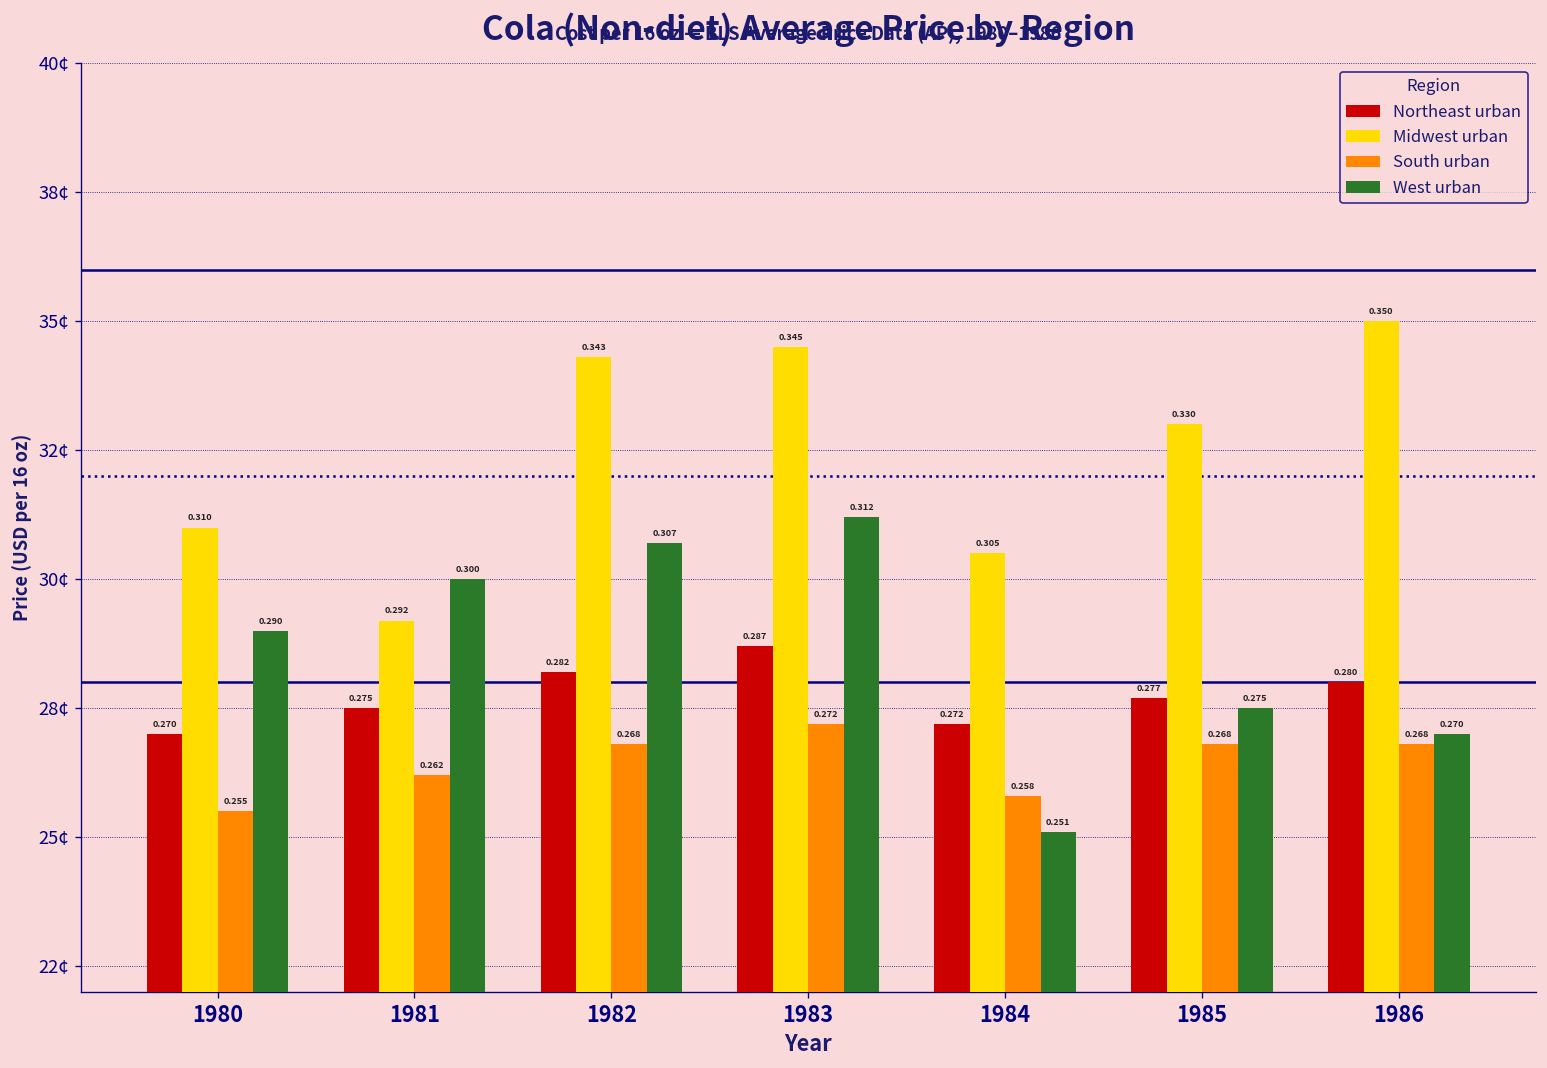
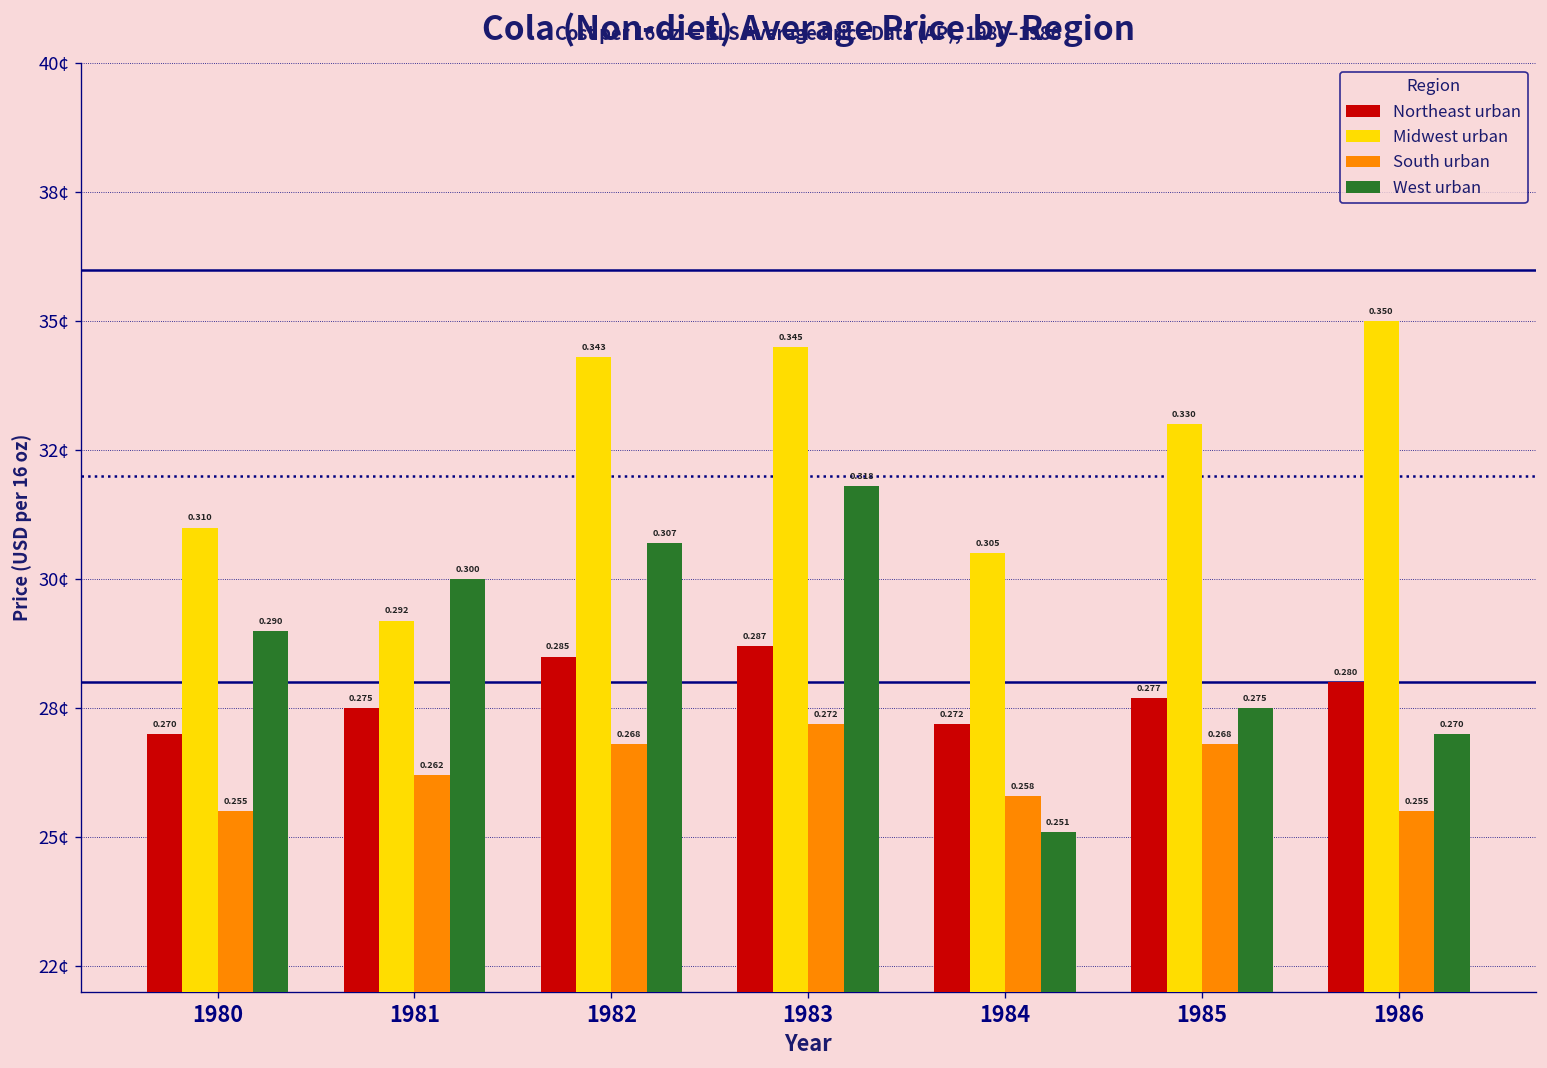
  {
    "Northeast urban": {
      "1980": 0.270,
      "1981": 0.275,
-     "1982": 0.282,
+     "1982": 0.285,
      "1983": 0.287,
      "1984": 0.272,
      "1985": 0.277,
      "1986": 0.280
    },
    "Midwest urban": {
      "1980": 0.310,
      "1981": 0.292,
      "1982": 0.343,
      "1983": 0.345,
      "1984": 0.305,
      "1985": 0.330,
      "1986": 0.350
    },
    "South urban": {
      "1980": 0.255,
      "1981": 0.262,
      "1982": 0.268,
      "1983": 0.272,
      "1984": 0.258,
      "1985": 0.268,
-     "1986": 0.268
+     "1986": 0.255
    },
    "West urban": {
      "1980": 0.290,
      "1981": 0.300,
      "1982": 0.307,
-     "1983": 0.312,
+     "1983": 0.318,
      "1984": 0.251,
      "1985": 0.275,
      "1986": 0.270
    }
  }
